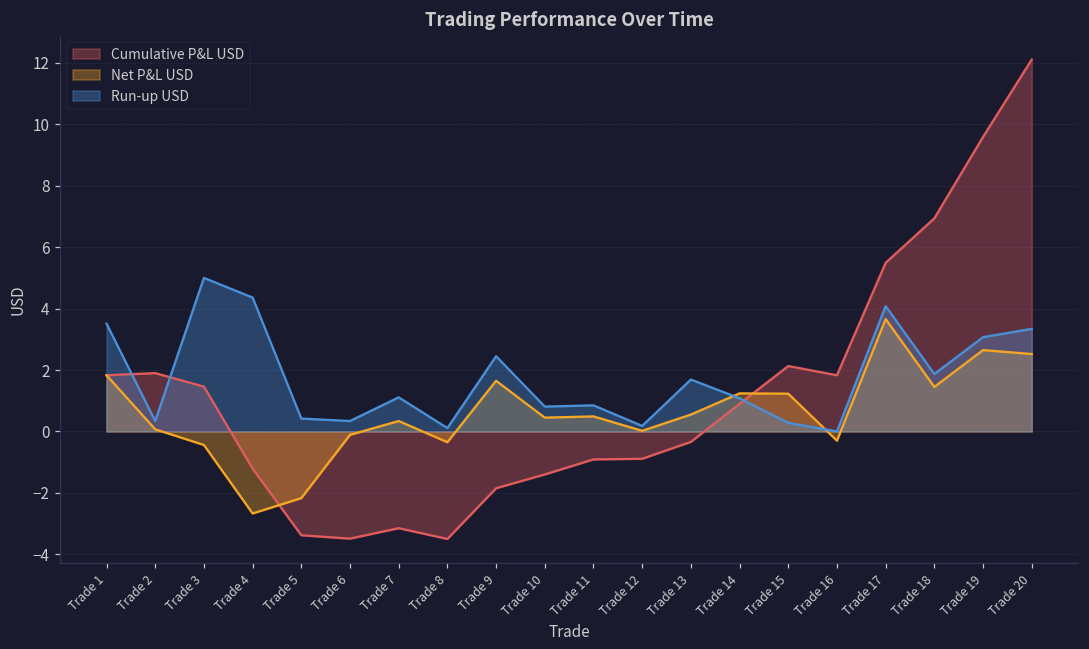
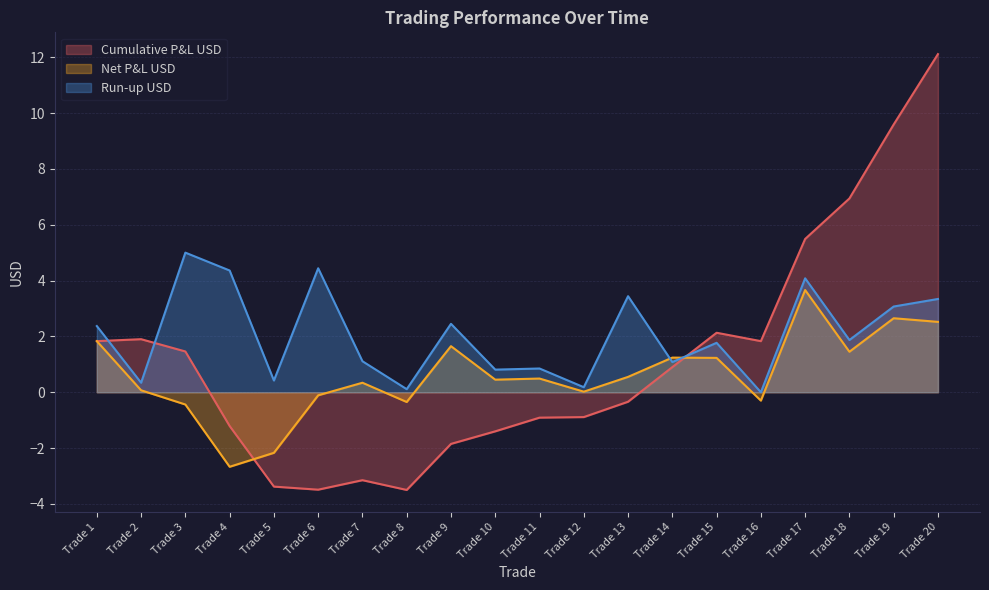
  {
    "Run-up USD": {
-     "Trade 1": 3.5,
+     "Trade 1": 2.4,
      "Trade 2": 0.3,
      "Trade 3": 5.0,
      "Trade 4": 4.4,
      "Trade 5": 0.4,
-     "Trade 6": 0.3,
+     "Trade 6": 4.4,
      "Trade 7": 1.1,
      "Trade 8": 0.1,
      "Trade 9": 2.5,
      "Trade 10": 0.8,
      "Trade 11": 0.9,
      "Trade 12": 0.2,
-     "Trade 13": 1.7,
+     "Trade 13": 3.4,
      "Trade 14": 1.1,
-     "Trade 15": 0.3,
+     "Trade 15": 1.8,
      "Trade 17": 4.1,
      "Trade 18": 1.9,
      "Trade 19": 3.1,
      "Trade 20": 3.3
    }
  }
